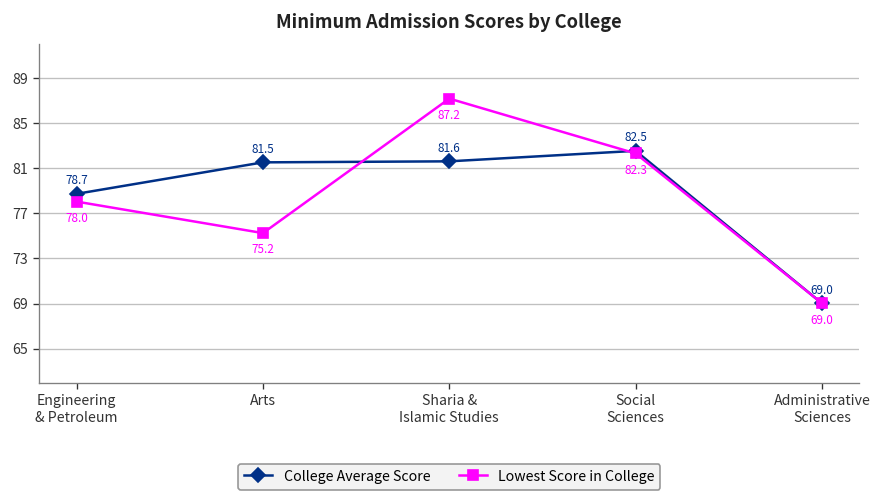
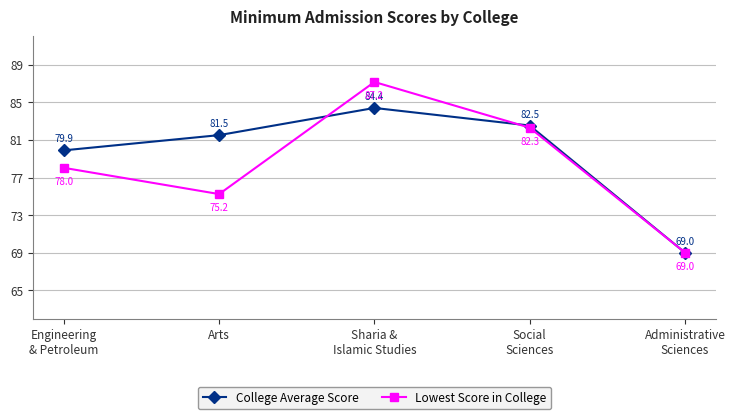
  {
    "College Average Score": {
-     "Engineering & Petroleum": 78.7,
+     "Engineering & Petroleum": 79.9,
      "Arts": 81.5,
-     "Sharia & Islamic Studies": 81.6
+     "Sharia & Islamic Studies": 84.4
    },
    "Lowest Score in College": {
      "Engineering & Petroleum": 78.0,
      "Arts": 75.2,
      "Sharia & Islamic Studies": 87.2
    }
  }
